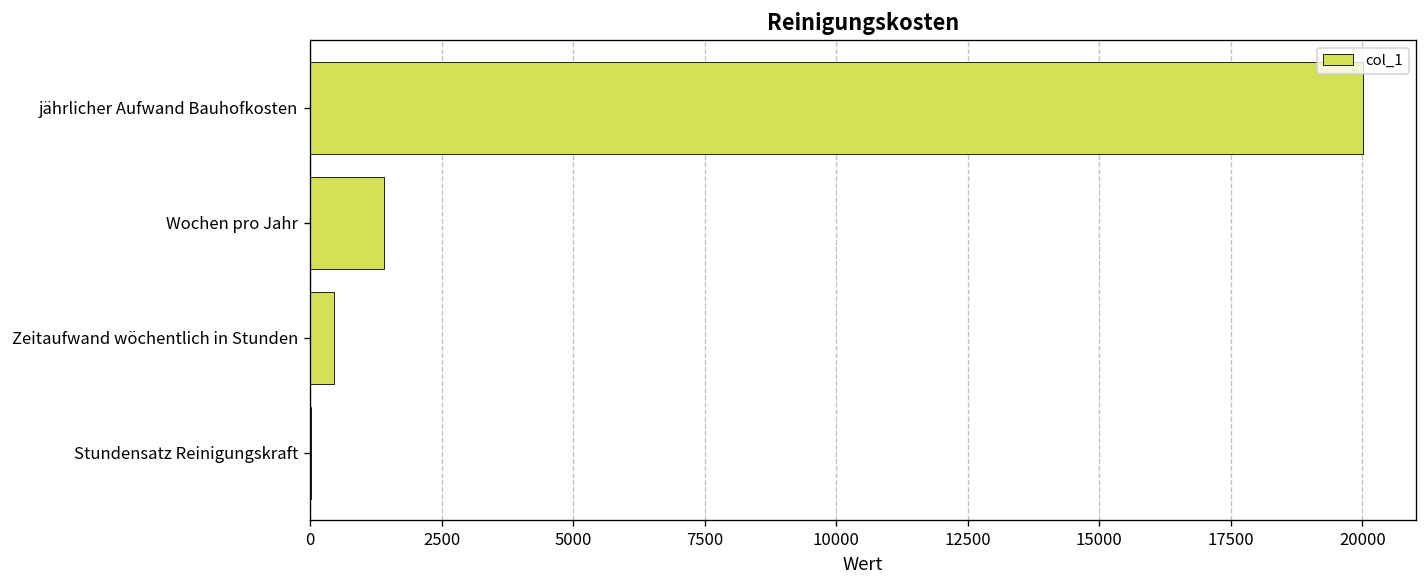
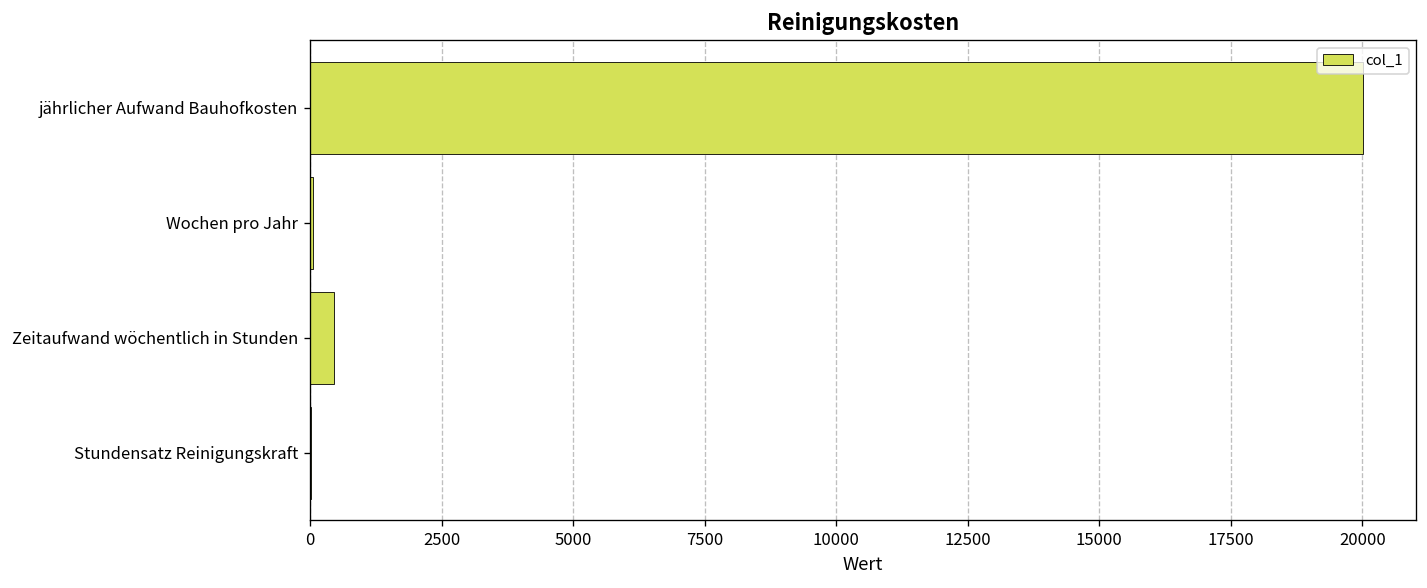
  {
    "jährlicher Aufwand Bauhofkosten": 20000,
-   "Wochen pro Jahr": 1400,
+   "Wochen pro Jahr": 100,
    "Zeitaufwand wöchentlich in Stunden": 400
  }
